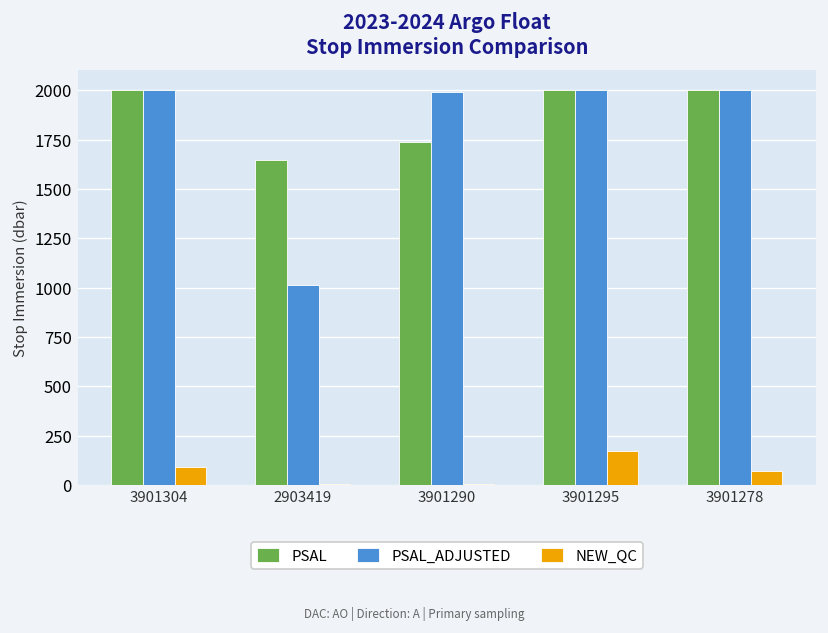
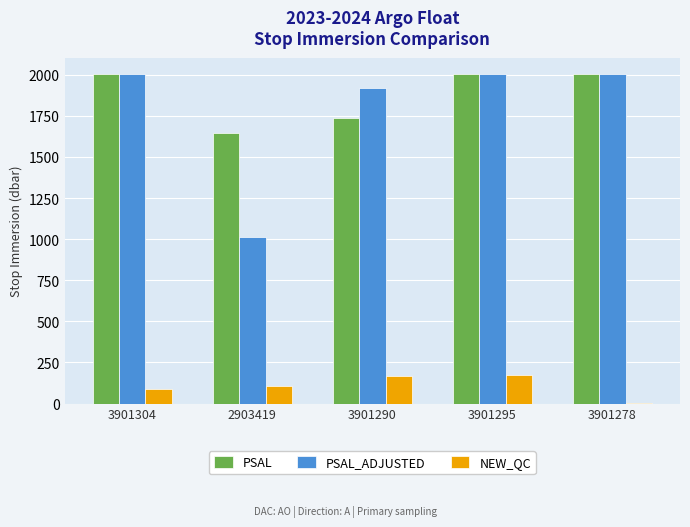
  {
    "PSAL": {
      "3901304": 2000,
      "2903419": 1650,
      "3901290": 1740,
      "3901295": 2000,
      "3901278": 2000
    },
    "PSAL_ADJUSTED": {
      "3901304": 2000,
      "2903419": 1020,
-     "3901290": 1990,
+     "3901290": 1920,
      "3901295": 2000,
      "3901278": 2000
    },
    "NEW_QC": {
      "3901304": 90,
-     "2903419": 0,
-     "3901290": 0,
+     "2903419": 110,
+     "3901290": 170,
      "3901295": 170,
-     "3901278": 70
+     "3901278": 0
    }
  }
